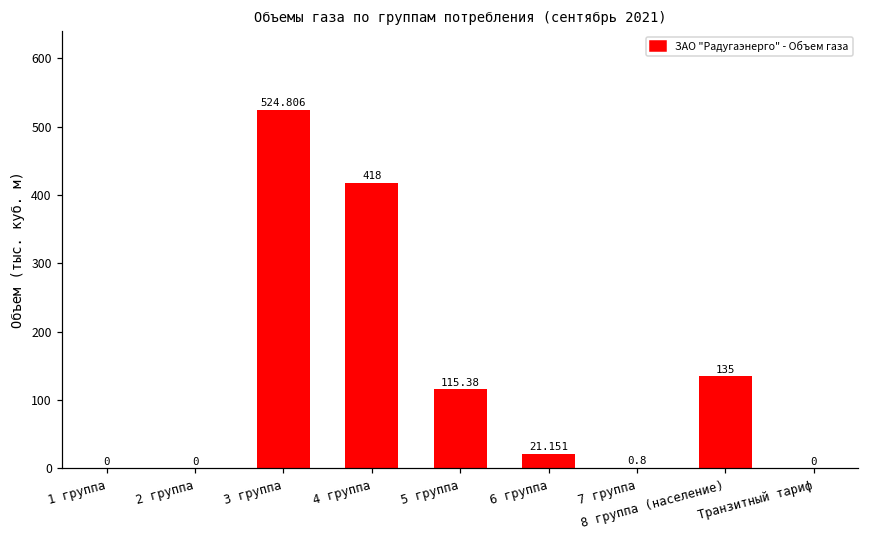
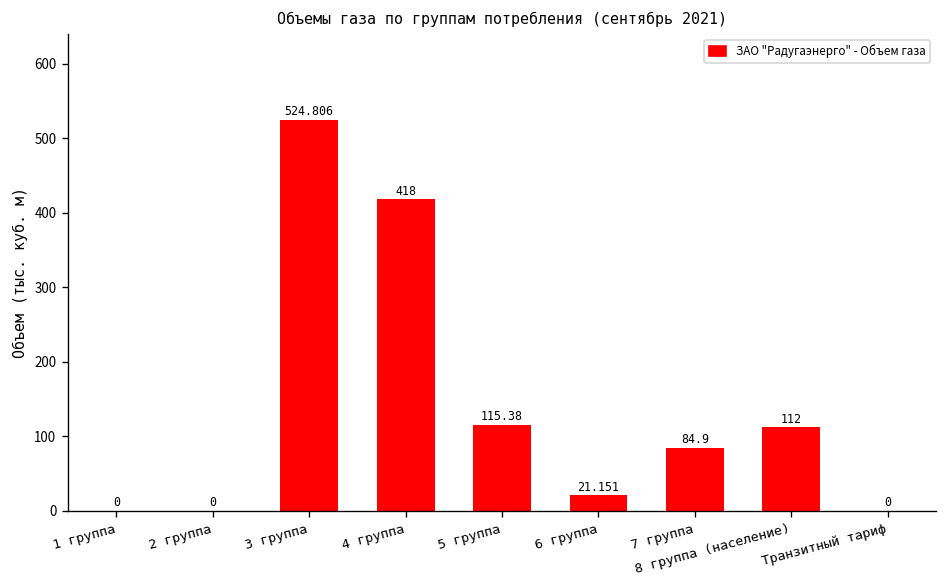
  {
    "1 группа": 0,
    "2 группа": 0,
    "3 группа": 524.806,
    "4 группа": 418,
    "5 группа": 115.38,
    "6 группа": 21.151,
-   "7 группа": 0.8,
-   "8 группа (население)": 135,
+   "7 группа": 84.9,
+   "8 группа (население)": 112,
    "Транзитный тариф": 0
  }
